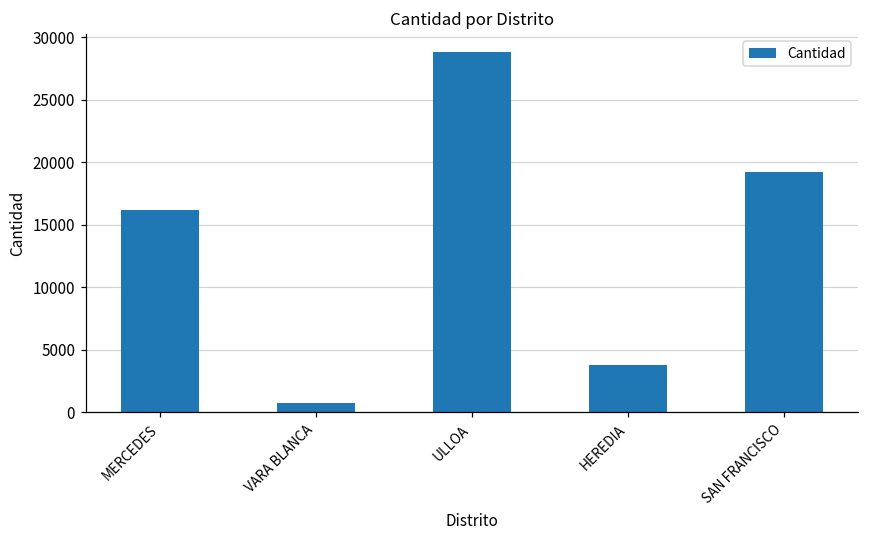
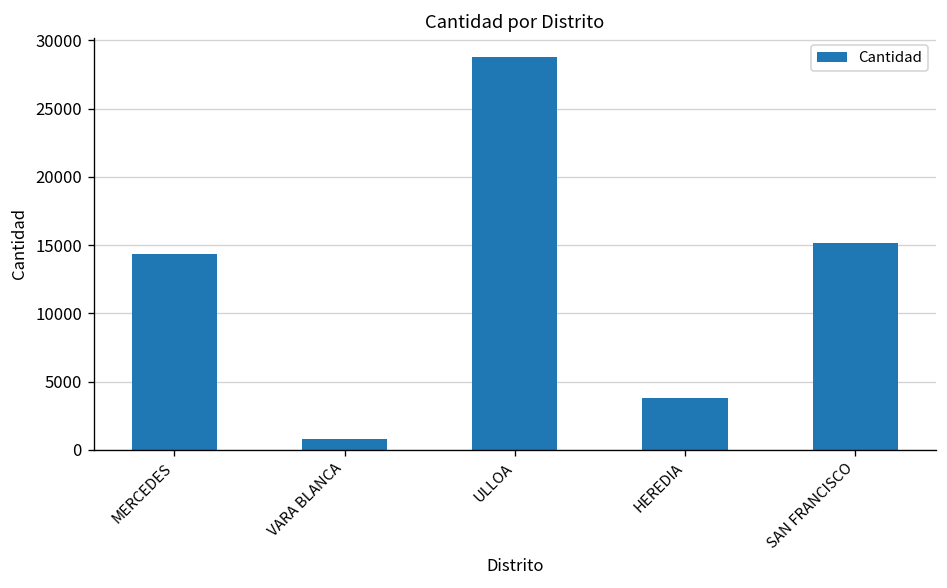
  {
-   "MERCEDES": 16200,
+   "MERCEDES": 14400,
    "VARA BLANCA": 800,
    "ULLOA": 28800,
    "HEREDIA": 3800,
-   "SAN FRANCISCO": 19200
+   "SAN FRANCISCO": 15200
  }
